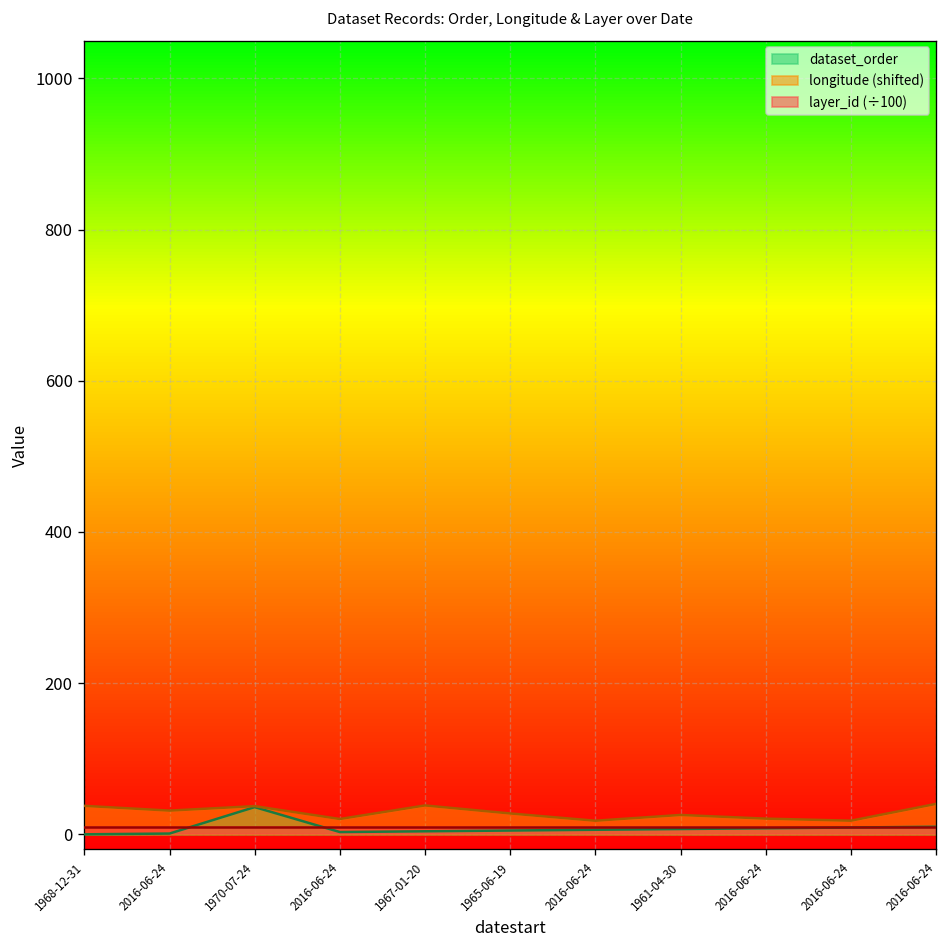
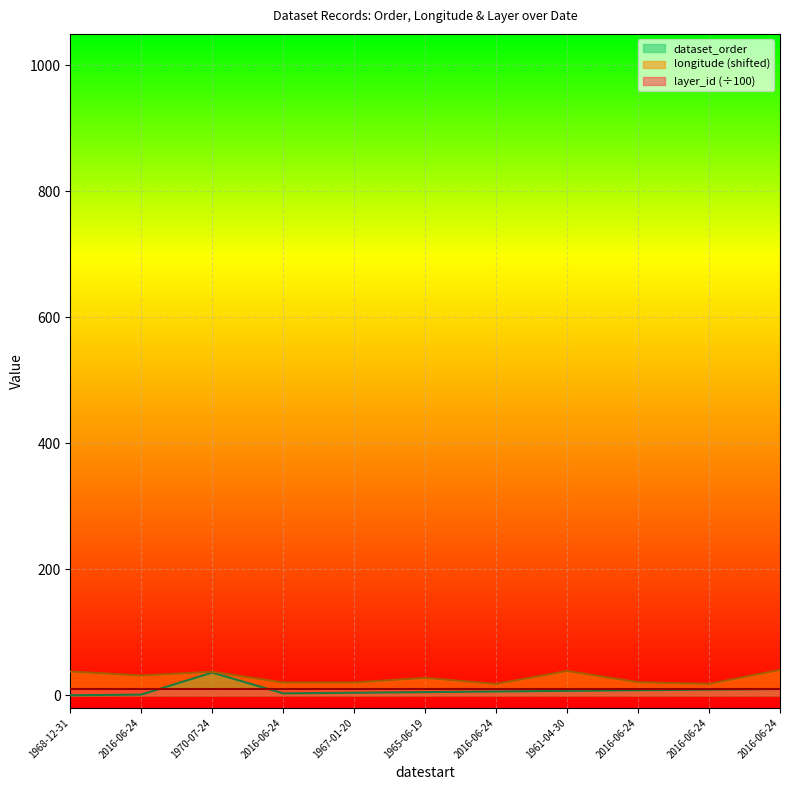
  {
    "dataset_order": {
      "1968-12-31": 0,
      "1967-01-20": 0,
      "1965-06-19": 10
    },
    "longitude (shifted)": {
      "1968-12-31": 40,
-     "1967-01-20": 40,
+     "1967-01-20": 20,
      "1965-06-19": 30,
-     "1961-04-30": 30
+     "1961-04-30": 40
    },
    "layer_id (÷100)": {
      "1968-12-31": 10,
      "1970-07-24": 10,
      "1967-01-20": 10,
      "1965-06-19": 10
    }
  }
